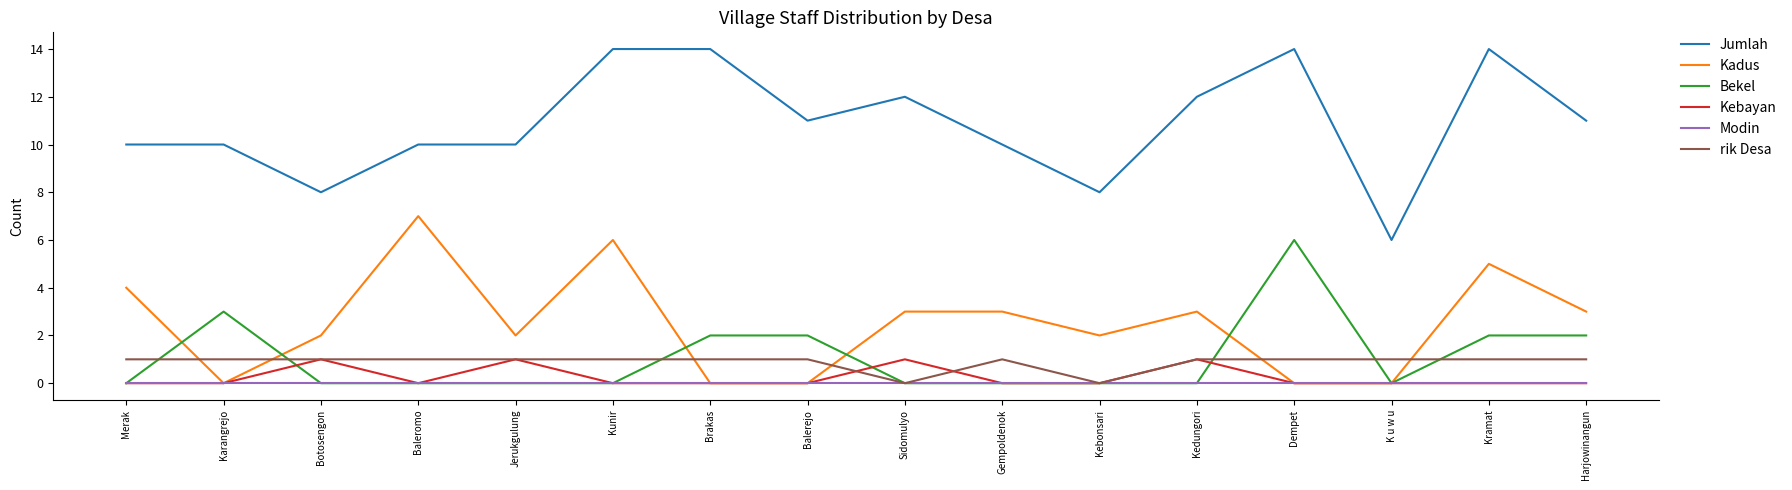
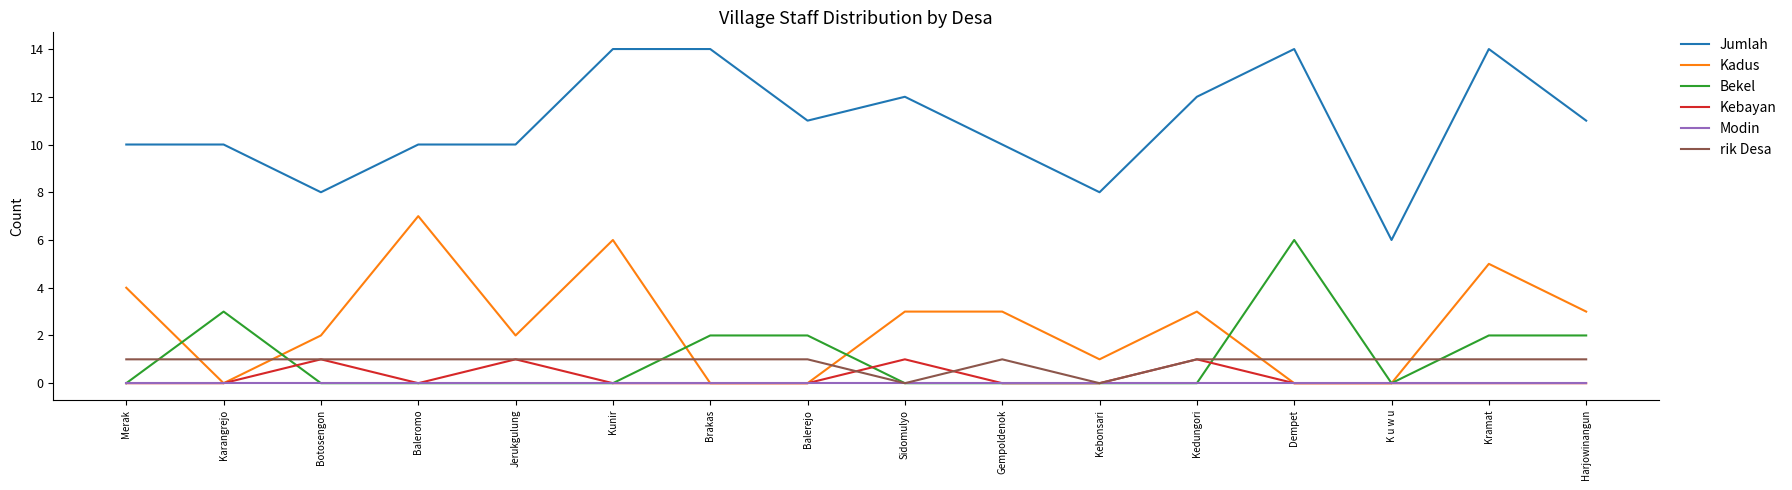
  {
    "Jumlah": {
      "Merak": 10,
      "Karangrejo": 10,
      "Botosengon": 8,
      "Baleromo": 10,
      "Jerukgulung": 10,
      "Kunir": 14,
      "Brakas": 14,
      "Balerejo": 11,
      "Sidomulyo": 12,
      "Gempoldenok": 10,
      "Kebonsari": 8,
      "Kedungori": 12,
      "Dempet": 14,
      "K u w u": 6,
      "Kramat": 14,
      "Harjowinangun": 11
    },
    "Kadus": {
      "Merak": 4,
      "Botosengon": 2,
      "Baleromo": 7,
      "Jerukgulung": 2,
      "Kunir": 6,
      "Sidomulyo": 3,
      "Gempoldenok": 3,
-     "Kebonsari": 2,
+     "Kebonsari": 1,
      "Kedungori": 3,
      "Kramat": 5,
      "Harjowinangun": 3
    },
    "Bekel": {
      "Karangrejo": 3,
      "Brakas": 2,
      "Balerejo": 2,
      "Dempet": 6,
      "Kramat": 2,
      "Harjowinangun": 2
    },
    "Kebayan": {
      "Sidomulyo": 1
    },
    "rik Desa": {
      "Merak": 1,
      "Karangrejo": 1,
      "Baleromo": 1,
      "Kunir": 1,
      "Brakas": 1,
      "Balerejo": 1,
      "Gempoldenok": 1,
      "Dempet": 1,
      "K u w u": 1,
      "Kramat": 1,
      "Harjowinangun": 1
    }
  }
